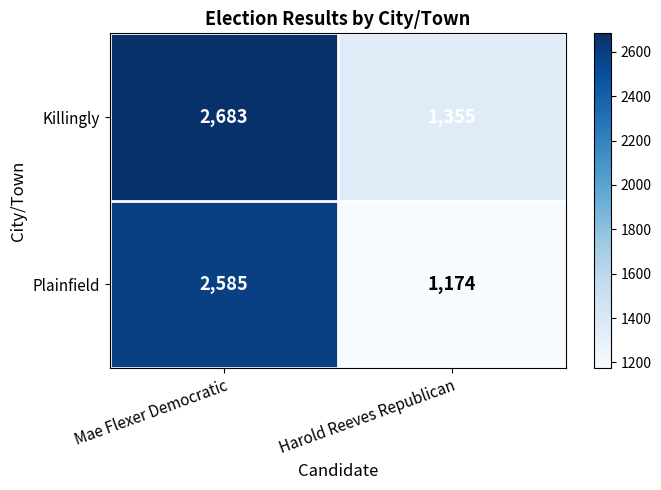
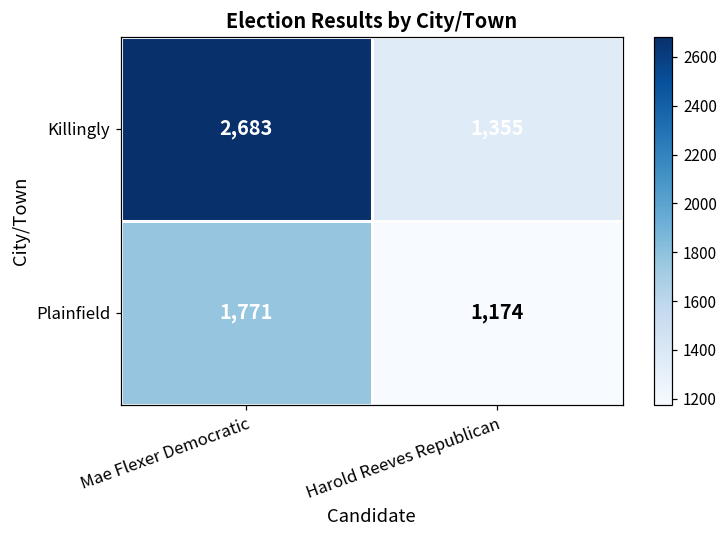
  {
    "Killingly": {
      "Mae Flexer Democratic": "2,683"
    },
    "Plainfield": {
-     "Mae Flexer Democratic": "2,585",
+     "Mae Flexer Democratic": "1,771",
      "Harold Reeves Republican": "1,174"
    }
  }
